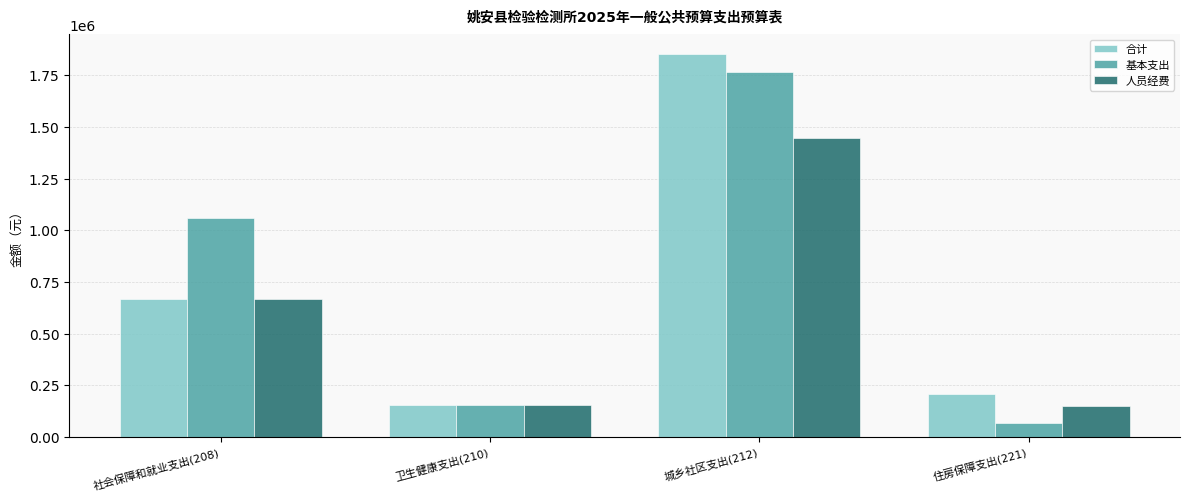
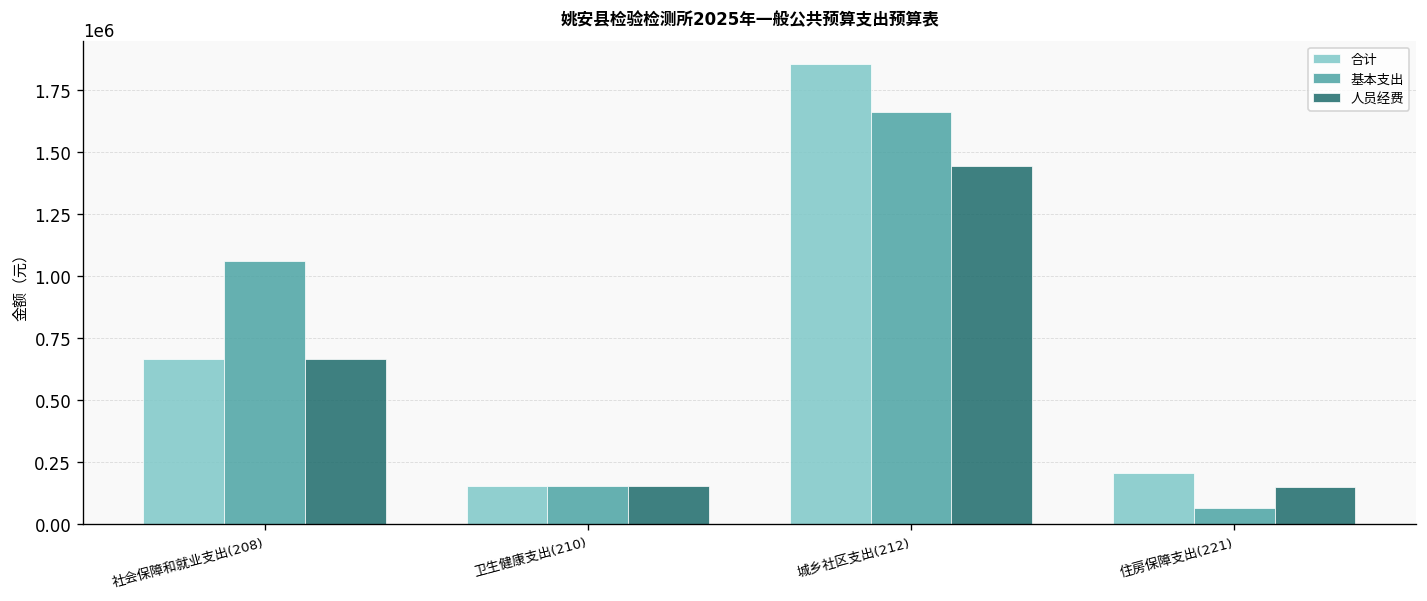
  {
    "合计": {
      "社会保障和就业支出(208)": 670000,
      "卫生健康支出(210)": 150000,
      "城乡社区支出(212)": 1860000,
      "住房保障支出(221)": 210000
    },
    "基本支出": {
      "社会保障和就业支出(208)": 1060000,
      "卫生健康支出(210)": 150000,
-     "城乡社区支出(212)": 1770000,
+     "城乡社区支出(212)": 1660000,
      "住房保障支出(221)": 70000
    },
    "人员经费": {
      "社会保障和就业支出(208)": 670000,
      "卫生健康支出(210)": 150000,
      "城乡社区支出(212)": 1450000,
      "住房保障支出(221)": 150000
    }
  }
